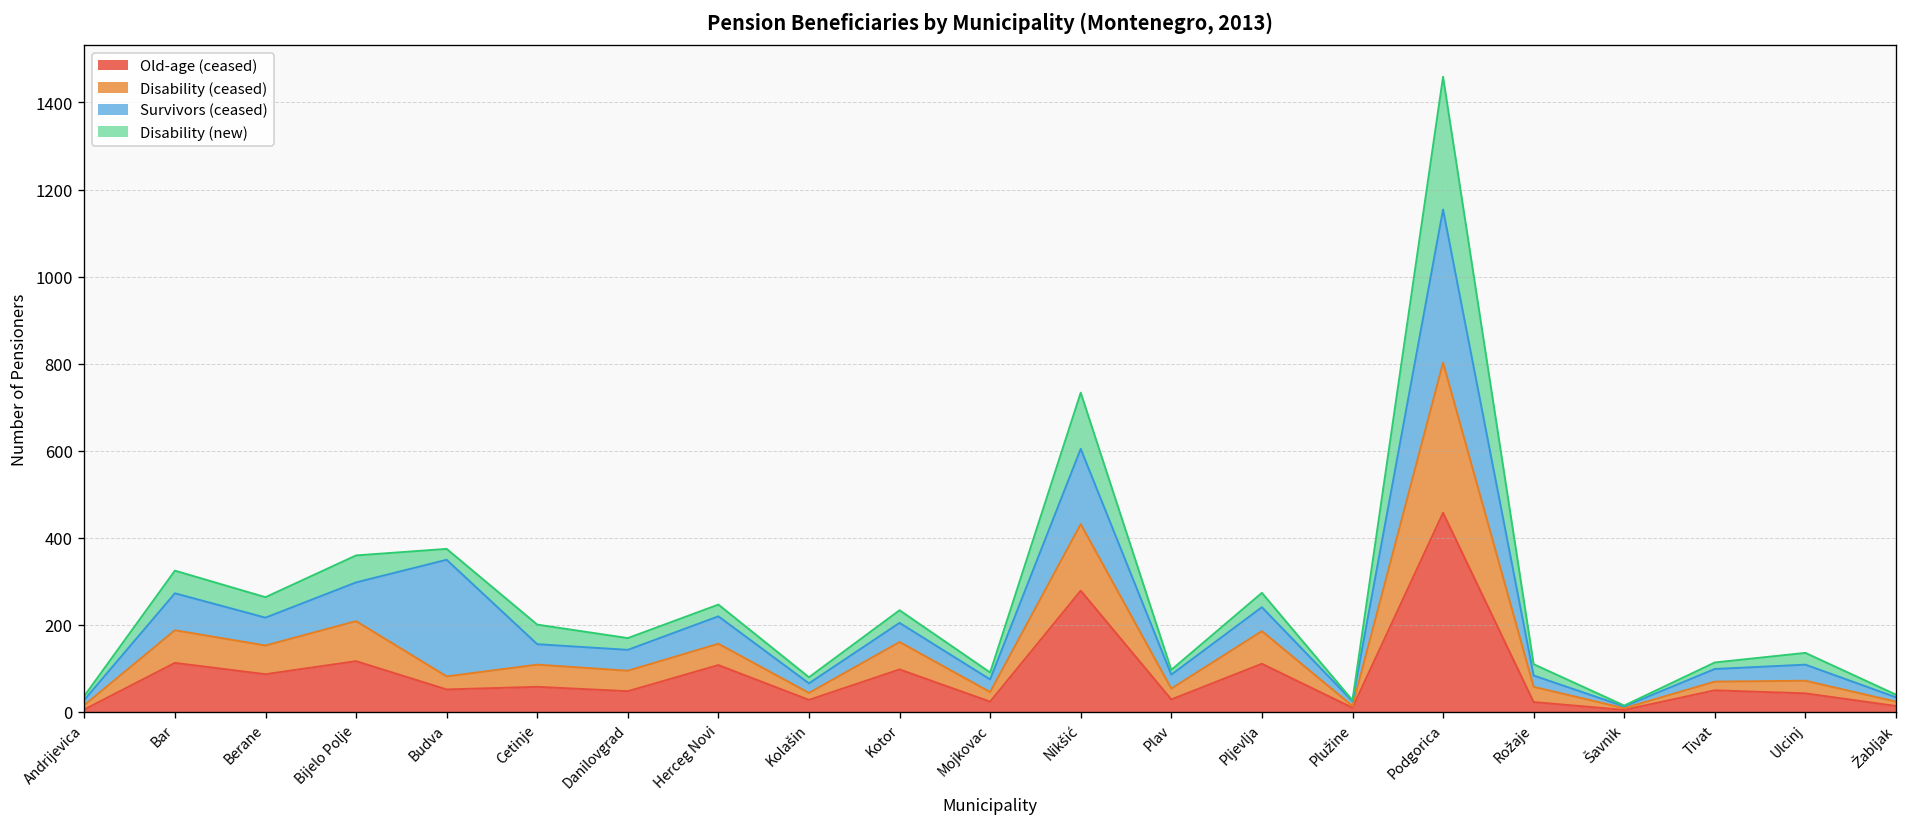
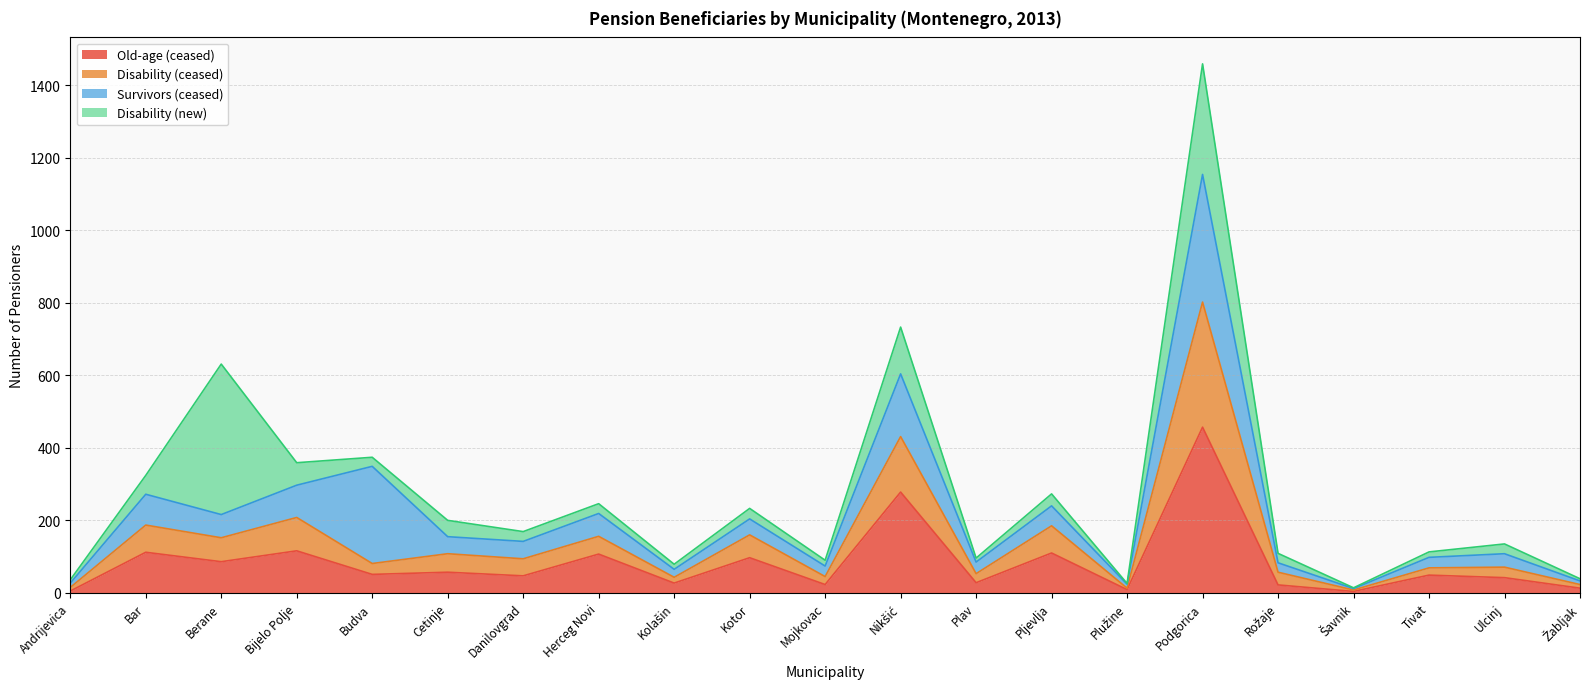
  {
    "Survivors (ceased)": {
      "Andrijevica": 10,
      "Bar": 90,
      "Berane": 60,
      "Bijelo Polje": 90,
      "Budva": 270,
      "Cetinje": 50,
      "Danilovgrad": 50,
      "Herceg Novi": 60,
      "Kolašin": 20,
      "Kotor": 40,
      "Mojkovac": 30,
      "Nikšić": 170,
      "Plav": 30,
      "Pljevlja": 60,
      "Podgorica": 350,
      "Rožaje": 30,
      "Tivat": 30,
      "Ulcinj": 40
    },
    "Disability (new)": {
      "Andrijevica": 10,
      "Bar": 50,
-     "Berane": 50,
+     "Berane": 420,
      "Bijelo Polje": 60,
      "Budva": 30,
      "Cetinje": 50,
      "Danilovgrad": 30,
      "Herceg Novi": 30,
      "Kolašin": 10,
      "Kotor": 30,
      "Mojkovac": 20,
      "Nikšić": 130,
      "Plav": 10,
      "Pljevlja": 30,
      "Podgorica": 310,
      "Rožaje": 30,
      "Tivat": 20,
      "Ulcinj": 30
    }
  }
